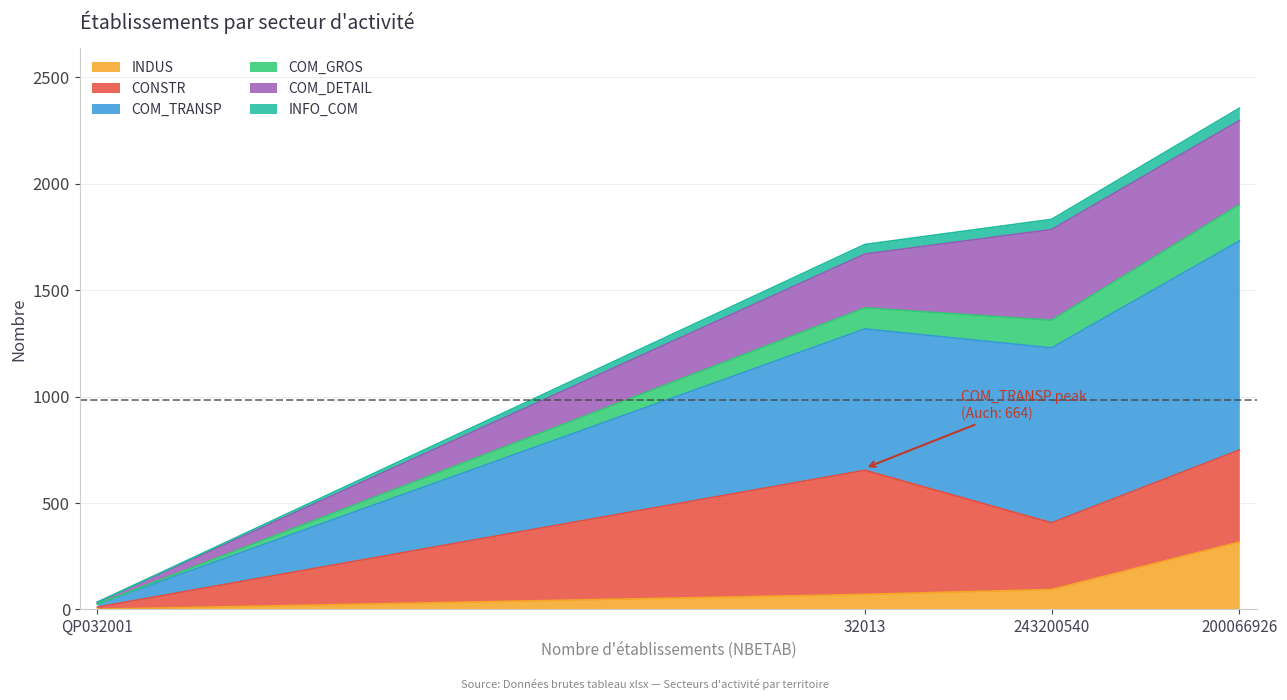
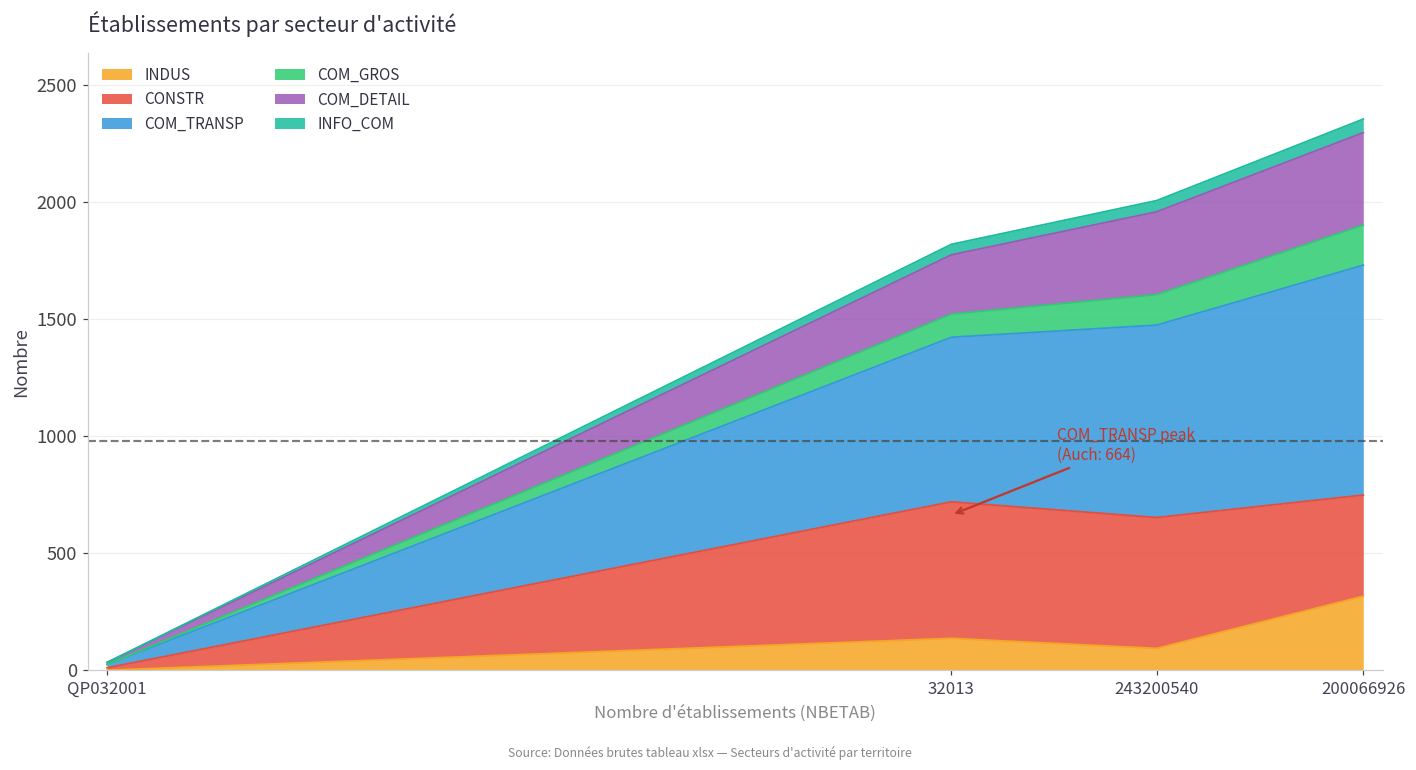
  {
    "INDUS": {
-     "32013": 70,
+     "32013": 140,
      "243200540": 90,
      "200066926": 320
    },
    "CONSTR": {
-     "243200540": 310,
+     "243200540": 560,
      "200066926": 430
    },
    "COM_TRANSP": {
-     "32013": 660,
+     "32013": 700,
      "243200540": 820,
      "200066926": 980
    },
    "COM_DETAIL": {
      "32013": 250,
-     "243200540": 430,
+     "243200540": 350,
      "200066926": 400
    }
  }
